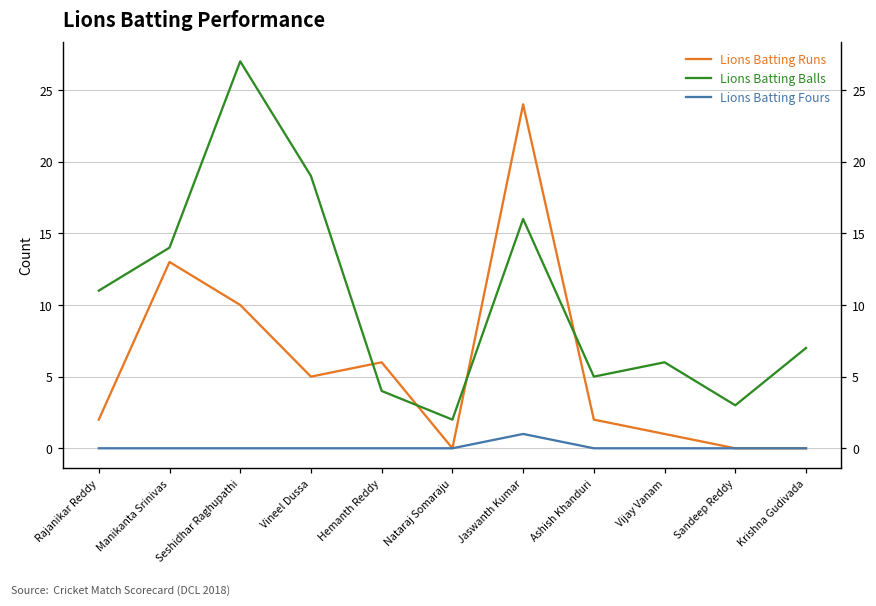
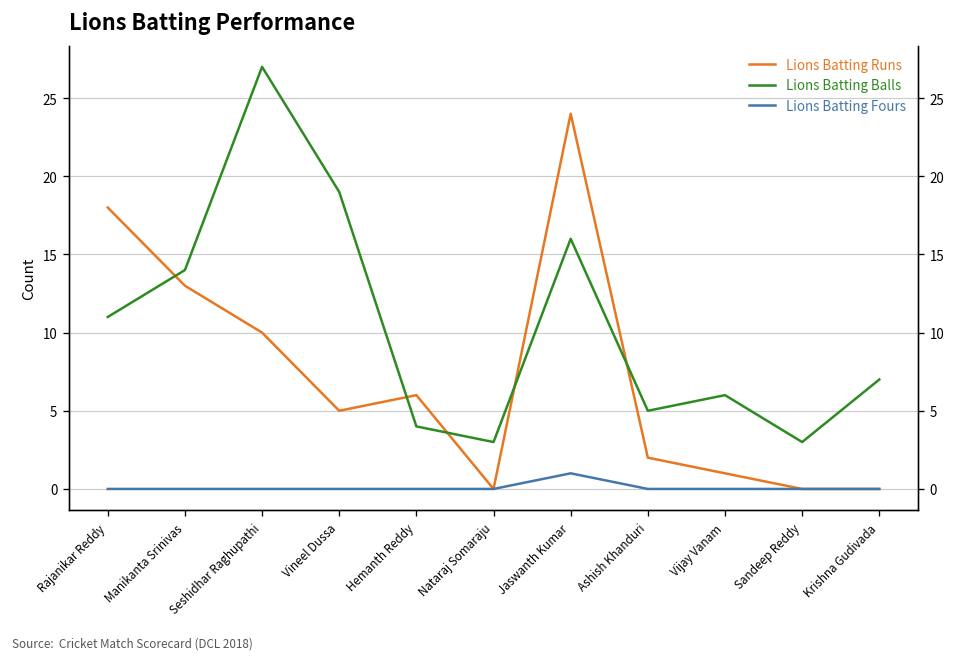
  {
    "Lions Batting Runs": {
-     "Rajanikar Reddy": 2,
+     "Rajanikar Reddy": 18,
      "Manikanta Srinivas": 13,
      "Seshidhar Raghupathi": 10,
      "Vineel Dussa": 5,
      "Hemanth Reddy": 6,
      "Jaswanth Kumar": 24,
      "Ashish Khanduri": 2,
      "Vijay Vanam": 1
    },
    "Lions Batting Balls": {
      "Rajanikar Reddy": 11,
      "Manikanta Srinivas": 14,
      "Seshidhar Raghupathi": 27,
      "Vineel Dussa": 19,
      "Hemanth Reddy": 4,
-     "Nataraj Somaraju": 2,
+     "Nataraj Somaraju": 3,
      "Jaswanth Kumar": 16,
      "Ashish Khanduri": 5,
      "Vijay Vanam": 6,
      "Sandeep Reddy": 3,
      "Krishna Gudivada": 7
    },
    "Lions Batting Fours": {
      "Rajanikar Reddy": 0,
      "Manikanta Srinivas": 0,
      "Seshidhar Raghupathi": 0,
      "Vineel Dussa": 0,
      "Hemanth Reddy": 0,
      "Jaswanth Kumar": 1,
      "Ashish Khanduri": 0,
      "Vijay Vanam": 0
    }
  }
